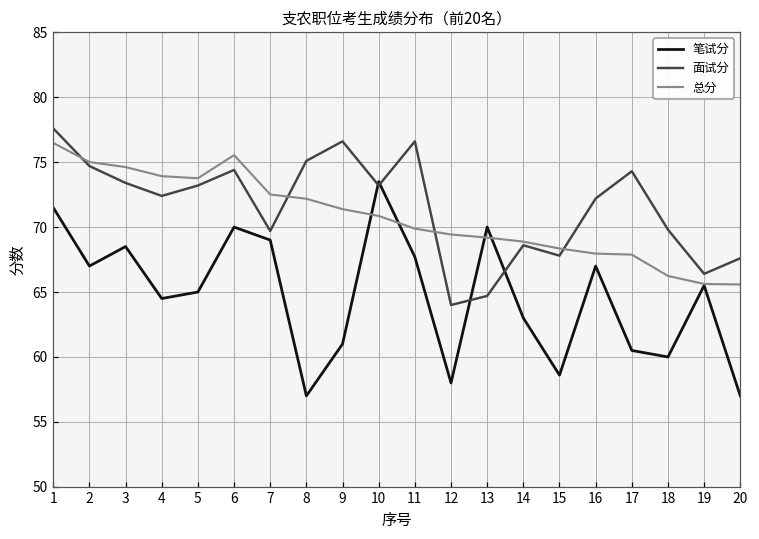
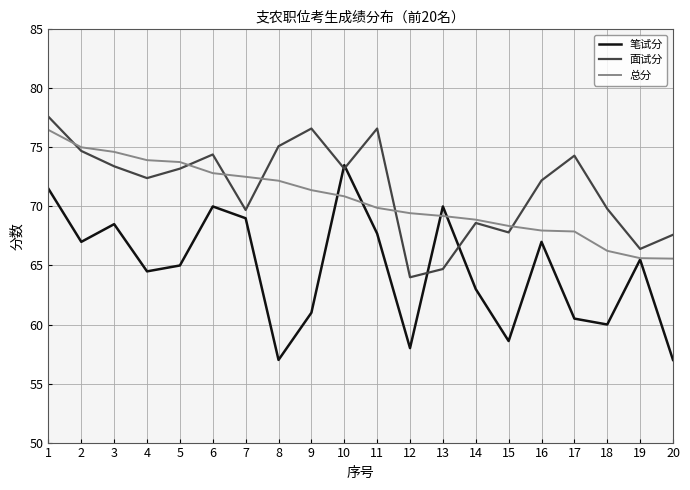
  {
    "笔试分": {
      "1": 71.5,
      "2": 67.0,
      "3": 68.5,
      "4": 64.5,
      "5": 65.0,
      "6": 70.0,
      "7": 69.0,
      "8": 57.0,
      "9": 61.0,
      "10": 73.5,
      "11": 67.7,
      "12": 58.0,
      "13": 70.0,
      "14": 63.0,
      "15": 58.6,
      "16": 67.0,
      "17": 60.5,
      "18": 60.0,
      "20": 57.0
    },
    "面试分": {
      "1": 77.6,
      "2": 74.7,
      "3": 73.4,
      "4": 72.4,
      "5": 73.2,
      "6": 74.4,
      "7": 69.7,
      "8": 75.1,
      "9": 76.6,
      "10": 73.2,
      "11": 76.6,
      "12": 64.0,
      "13": 64.7,
      "14": 68.6,
      "15": 67.8,
      "16": 72.2,
      "17": 74.3,
      "18": 69.8,
      "19": 66.4,
      "20": 67.6
    },
    "总分": {
      "1": 76.5,
      "2": 75.0,
      "3": 74.6,
      "4": 73.9,
      "5": 73.8,
-     "6": 75.5,
+     "6": 72.8,
      "7": 72.5,
      "8": 72.2,
      "9": 71.4,
      "10": 70.9,
      "11": 69.9,
      "12": 69.4,
      "13": 69.2,
      "14": 68.9,
      "15": 68.4,
      "16": 68.0,
      "17": 67.9,
      "18": 66.2,
      "20": 65.6
    }
  }
